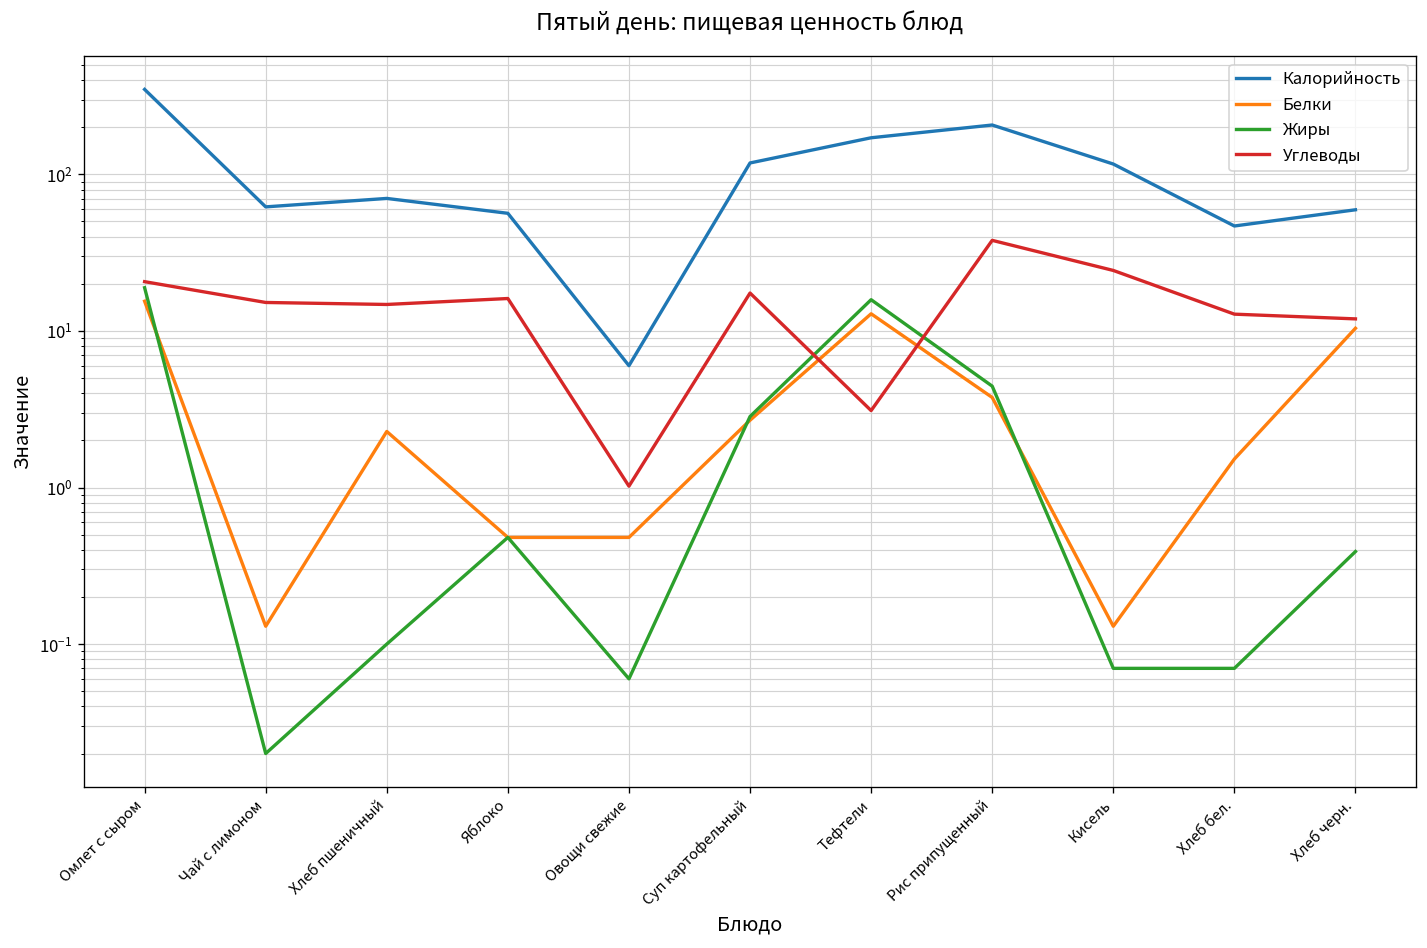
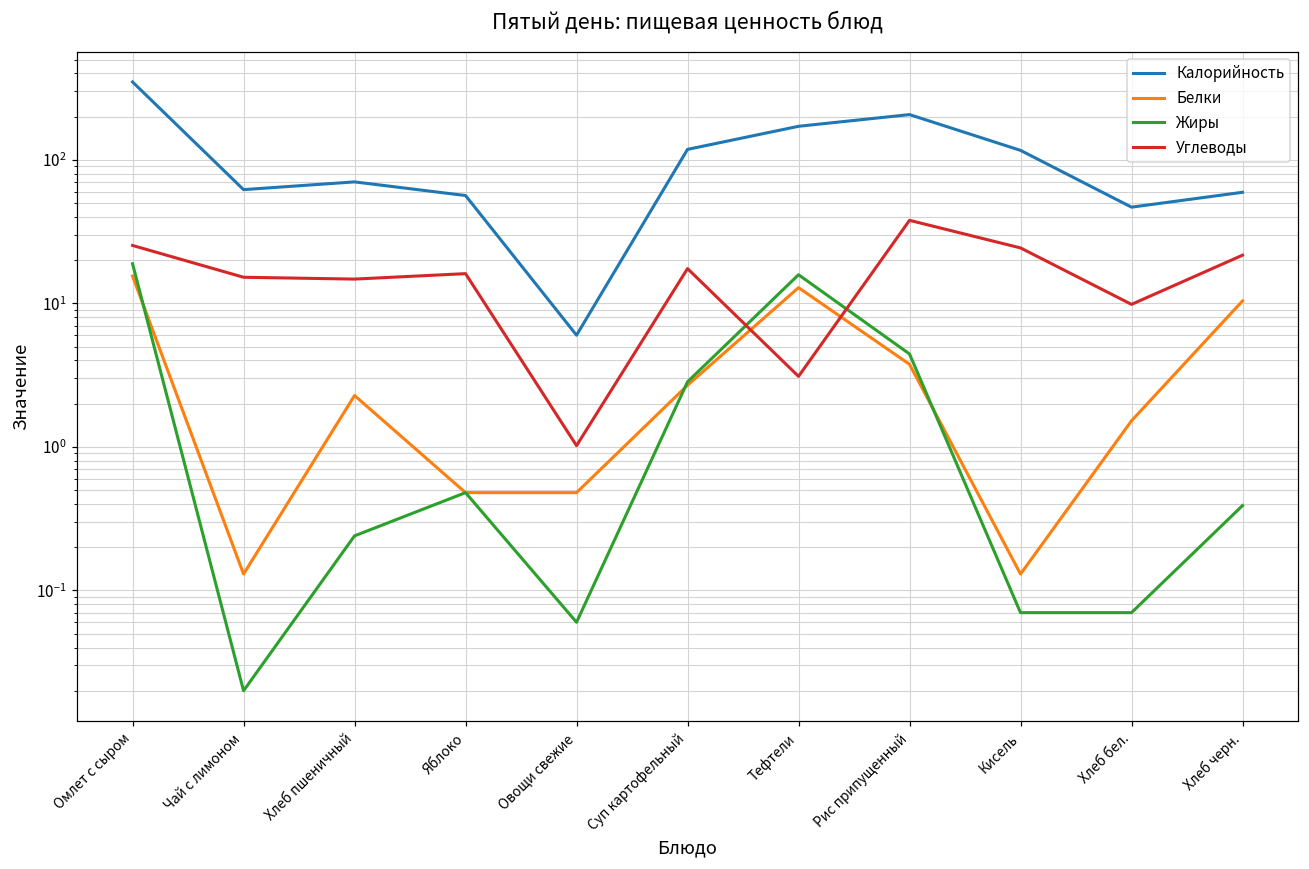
  {
    "Калорийность": {
      "Омлет с сыром": 350,
      "Чай с лимоном": 60,
      "Хлеб пшеничный": 70,
      "Яблоко": 56,
      "Овощи свежие": 6,
      "Суп картофельный": 120,
      "Тефтели": 170,
      "Рис припущенный": 210,
      "Кисель": 120,
      "Хлеб бел.": 47,
      "Хлеб черн.": 60
    },
    "Белки": {
      "Омлет с сыром": 15,
      "Чай с лимоном": 0.13,
      "Хлеб пшеничный": 2.3,
      "Овощи свежие": 0.48,
      "Суп картофельный": 2.7,
      "Тефтели": 13,
      "Рис припущенный": 3.8,
      "Кисель": 0.13,
      "Хлеб бел.": 1.5,
      "Хлеб черн.": 10
    },
    "Жиры": {
      "Омлет с сыром": 19,
      "Чай с лимоном": 0.02,
-     "Хлеб пшеничный": 0.10,
+     "Хлеб пшеничный": 0.24,
      "Овощи свежие": 0.06,
      "Суп картофельный": 2.8,
      "Тефтели": 16,
      "Рис припущенный": 4.4,
      "Кисель": 0.07,
      "Хлеб бел.": 0.07,
      "Хлеб черн.": 0.39
    },
    "Углеводы": {
-     "Омлет с сыром": 21,
+     "Омлет с сыром": 25,
      "Чай с лимоном": 15,
      "Хлеб пшеничный": 15,
      "Яблоко": 16,
      "Овощи свежие": 1,
      "Суп картофельный": 17,
      "Тефтели": 3,
      "Рис припущенный": 38,
      "Кисель": 24,
-     "Хлеб бел.": 13,
-     "Хлеб черн.": 12
+     "Хлеб бел.": 10,
+     "Хлеб черн.": 22
    }
  }
